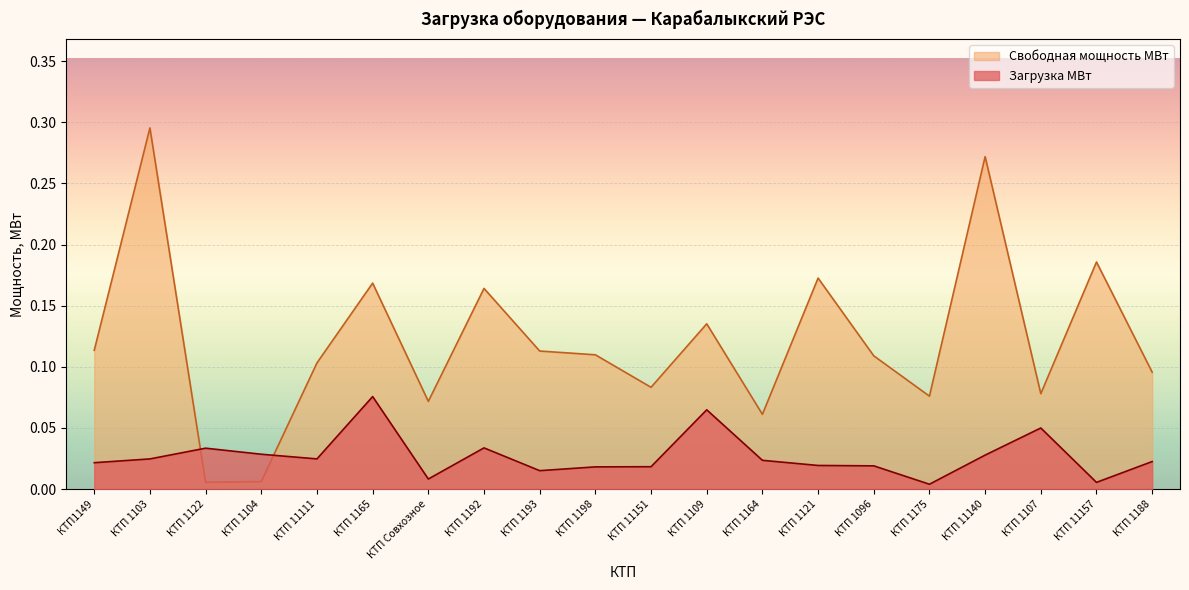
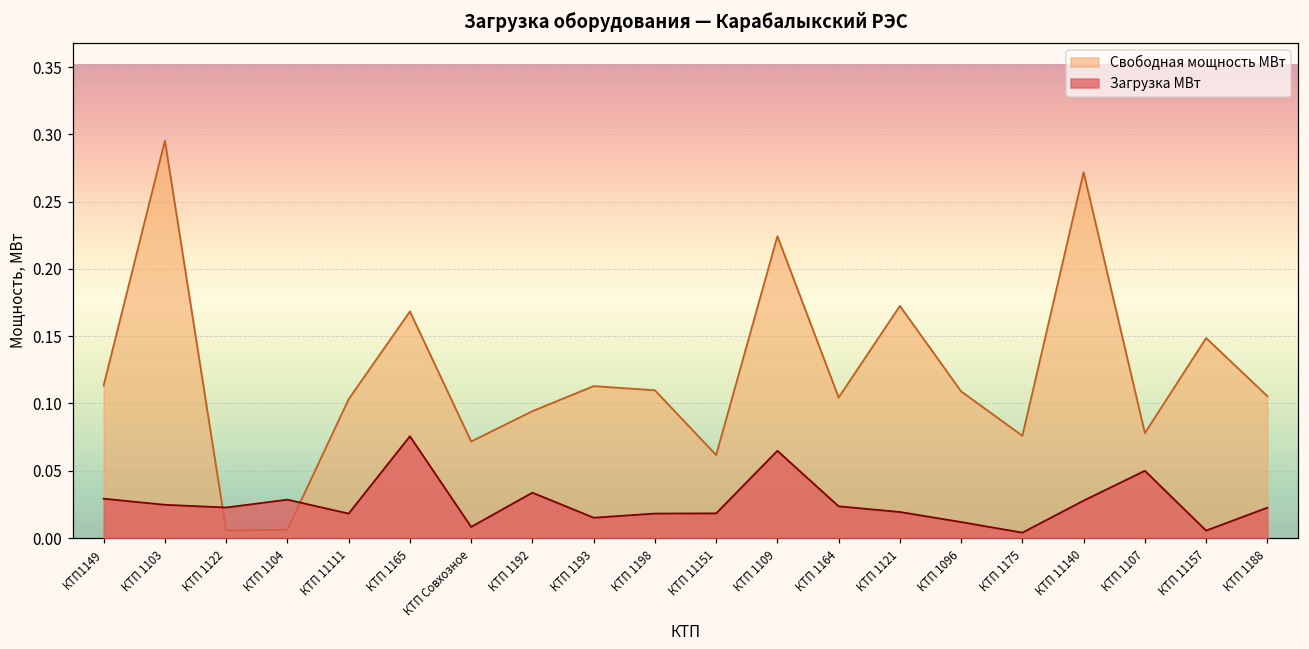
  {
    "Свободная мощность МВт": {
      "КТП1149": 0.114,
      "КТП 1103": 0.295,
      "КТП 1122": 0.006,
      "КТП 1104": 0.006,
      "КТП 11111": 0.103,
      "КТП 1165": 0.168,
      "КТП Совхозное": 0.072,
-     "КТП 1192": 0.164,
+     "КТП 1192": 0.094,
      "КТП 1193": 0.113,
      "КТП 1198": 0.110,
-     "КТП 11151": 0.083,
-     "КТП 1109": 0.135,
-     "КТП 1164": 0.061,
+     "КТП 11151": 0.062,
+     "КТП 1109": 0.224,
+     "КТП 1164": 0.104,
      "КТП 1121": 0.173,
      "КТП 1096": 0.109,
      "КТП 1175": 0.076,
      "КТП 11140": 0.272,
      "КТП 1107": 0.078,
-     "КТП 11157": 0.186,
-     "КТП 1188": 0.096
+     "КТП 11157": 0.149,
+     "КТП 1188": 0.105
    },
    "Загрузка МВт": {
-     "КТП1149": 0.022,
+     "КТП1149": 0.029,
      "КТП 1103": 0.025,
-     "КТП 1122": 0.033,
+     "КТП 1122": 0.023,
      "КТП 1104": 0.029,
-     "КТП 11111": 0.025,
+     "КТП 11111": 0.018,
      "КТП 1165": 0.076,
      "КТП Совхозное": 0.008,
      "КТП 1192": 0.034,
      "КТП 1193": 0.015,
      "КТП 1198": 0.018,
      "КТП 11151": 0.018,
      "КТП 1109": 0.065,
      "КТП 1164": 0.024,
      "КТП 1121": 0.019,
-     "КТП 1096": 0.019,
+     "КТП 1096": 0.012,
      "КТП 1175": 0.004,
      "КТП 11140": 0.028,
      "КТП 1107": 0.050,
      "КТП 11157": 0.006,
      "КТП 1188": 0.023
    }
  }
